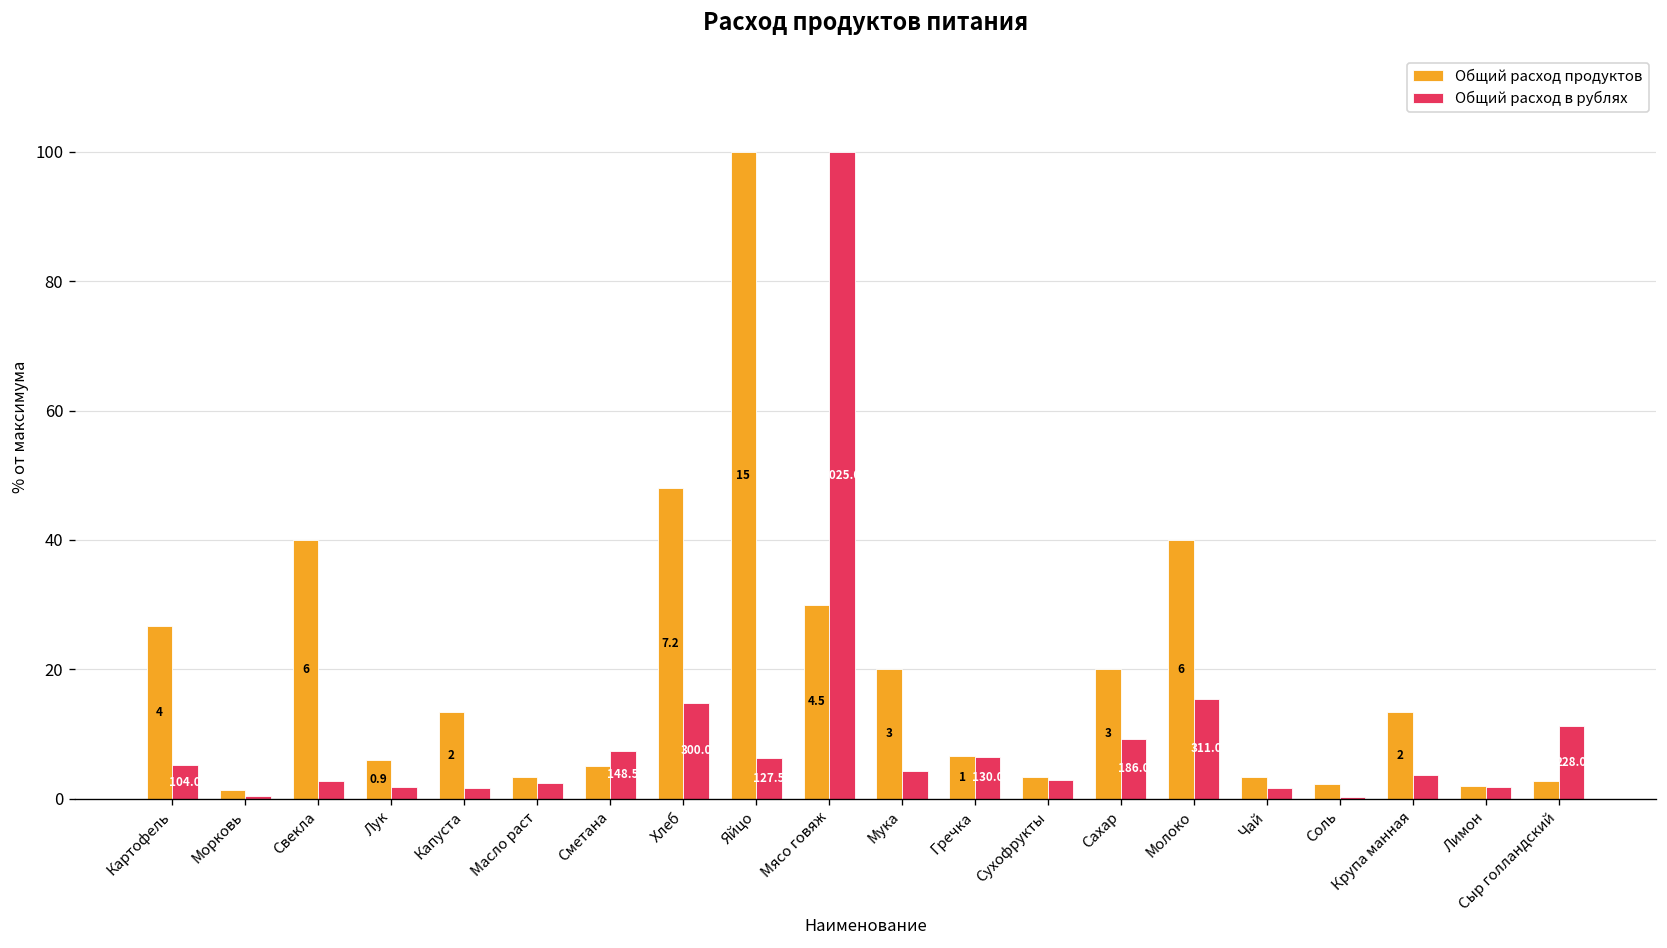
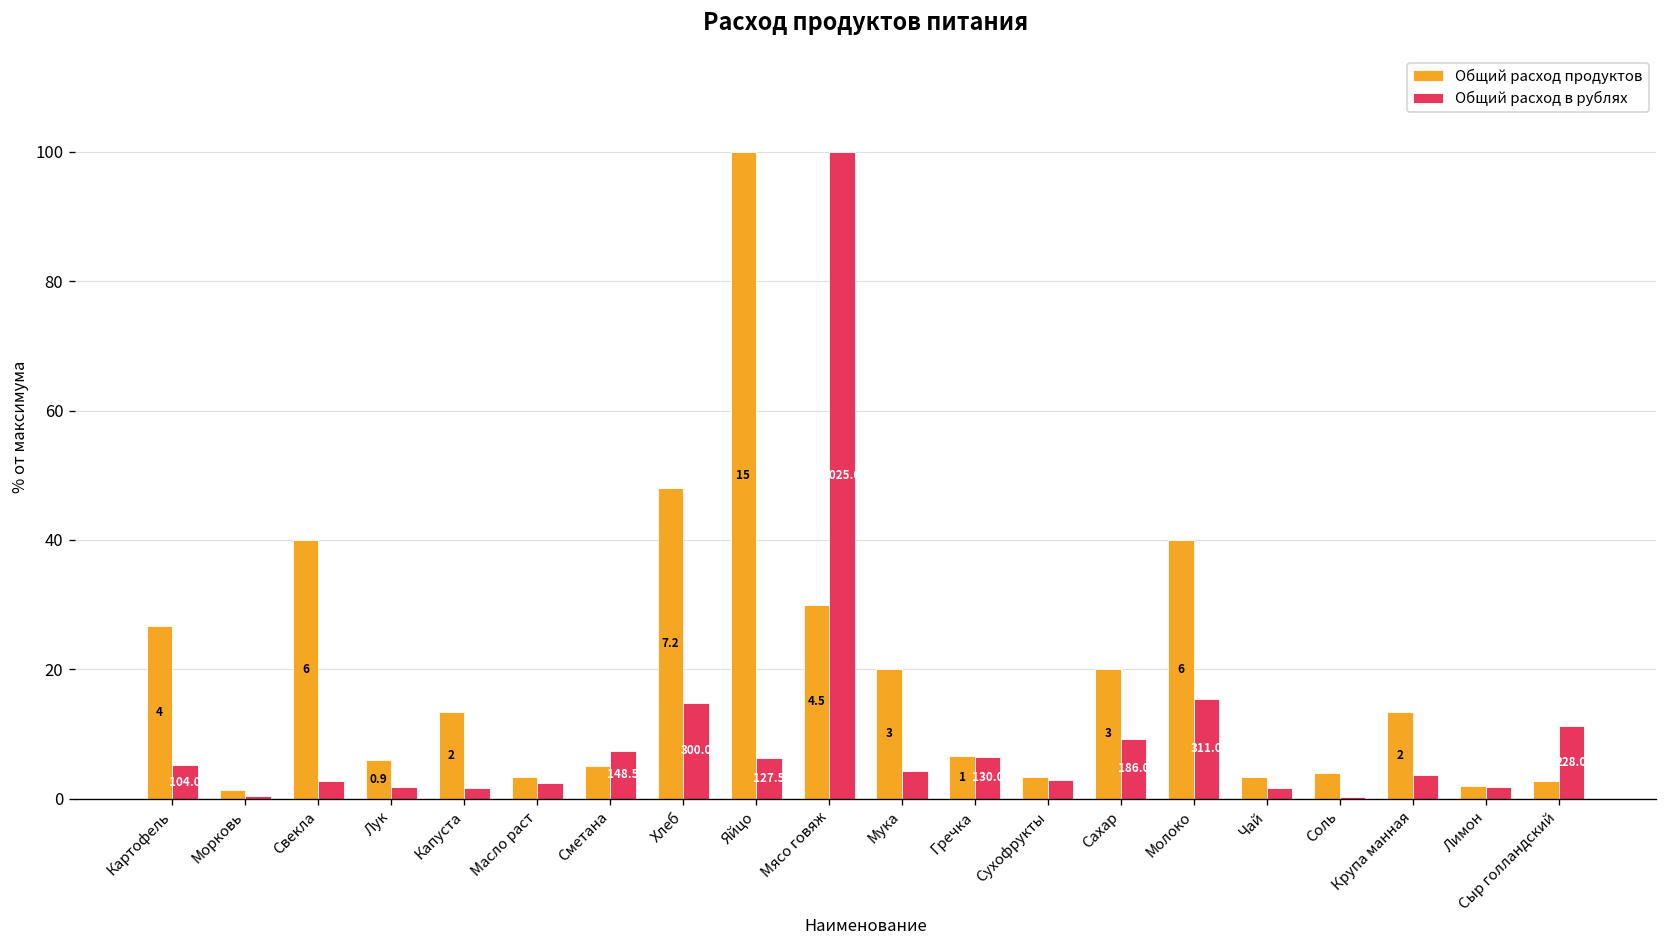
  {
    "Общий расход продуктов": {
      "Морковь": 1,
      "Масло раст": 3,
      "Сметана": 5,
      "Сухофрукты": 3,
      "Чай": 3,
-     "Соль": 2,
+     "Соль": 4,
      "Лимон": 2,
      "Сыр голландский": 3
    },
    "Общий расход в рублях": {
      "Свекла": 3,
      "Лук": 2,
      "Масло раст": 2,
      "Мука": 4,
      "Сухофрукты": 3,
      "Чай": 2,
      "Крупа манная": 4,
      "Лимон": 2
    }
  }
